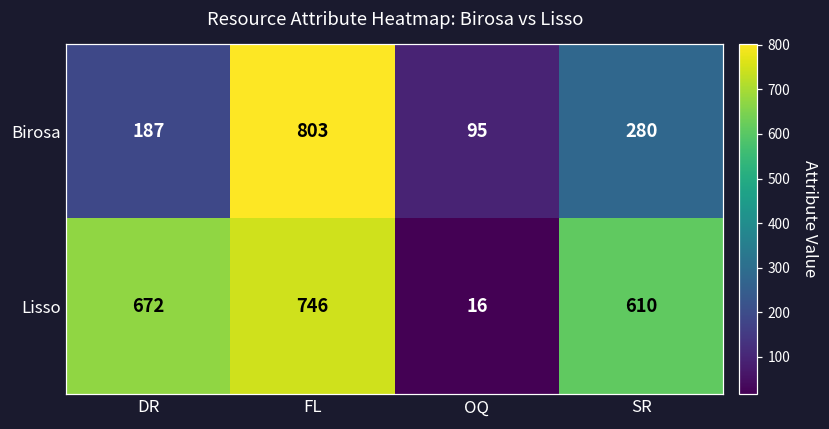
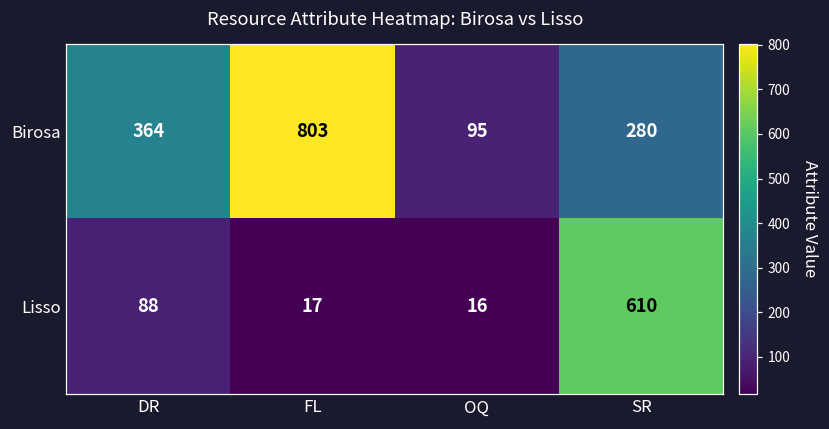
  {
    "Birosa": {
-     "DR": 187,
+     "DR": 364,
      "FL": 803,
      "OQ": 95,
      "SR": 280
    },
    "Lisso": {
-     "DR": 672,
-     "FL": 746,
+     "DR": 88,
+     "FL": 17,
      "OQ": 16,
      "SR": 610
    }
  }
